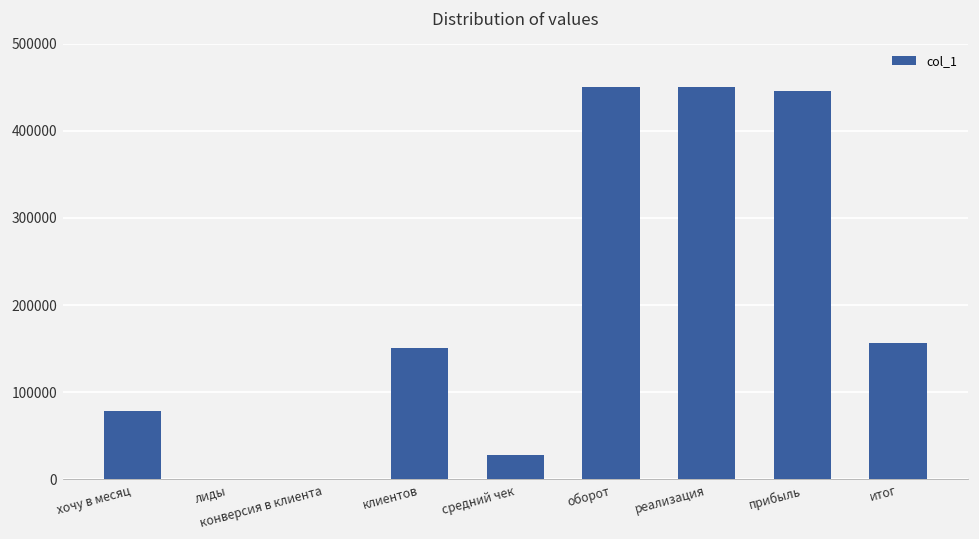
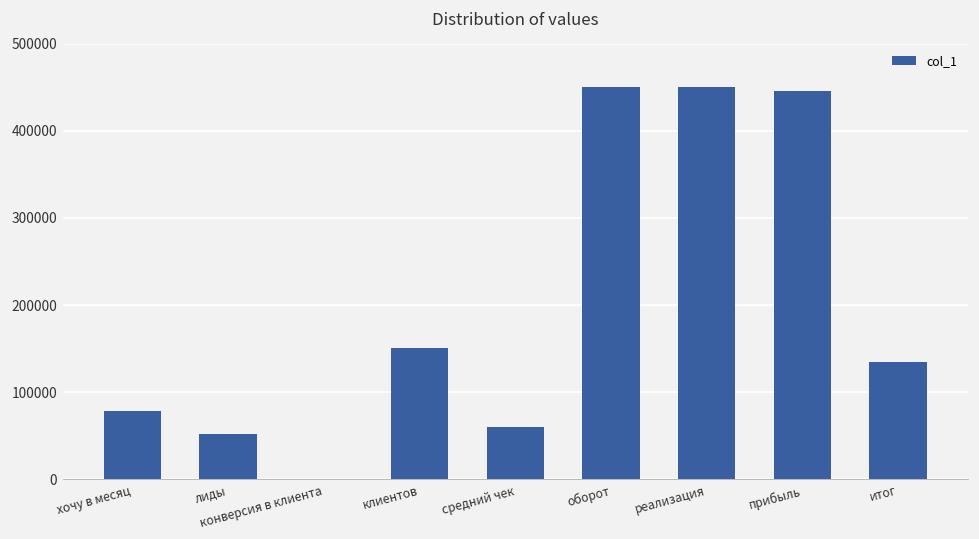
  {
    "хочу в месяц": 80000,
-   "лиды": 0,
+   "лиды": 50000,
    "клиентов": 150000,
-   "средний чек": 30000,
+   "средний чек": 60000,
    "оборот": 450000,
    "реализация": 450000,
    "прибыль": 450000,
-   "итог": 160000
+   "итог": 140000
  }
